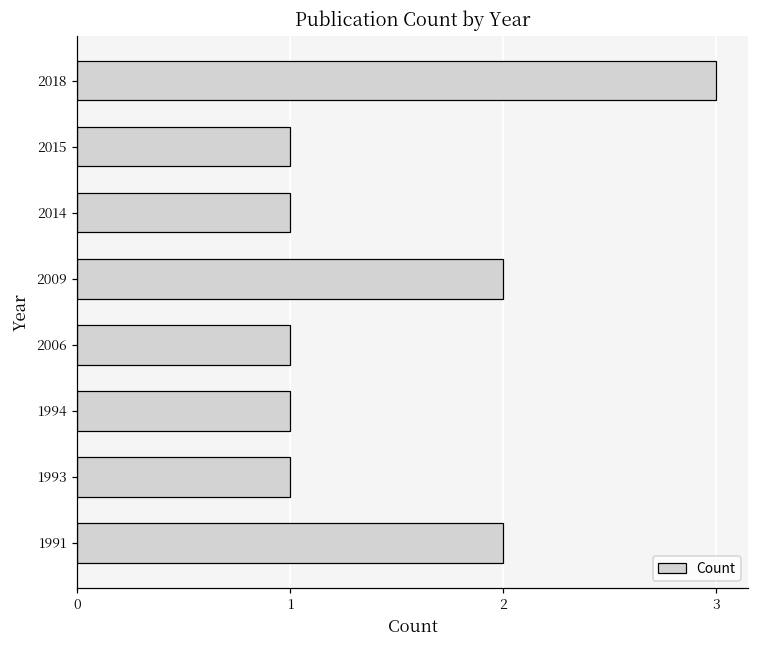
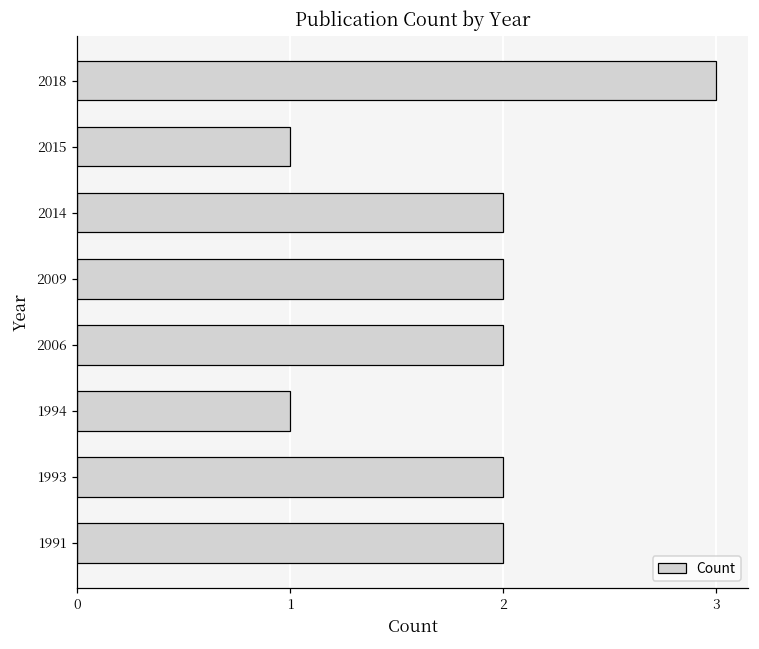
  {
    "2018": 3,
    "2015": 1,
-   "2014": 1,
+   "2014": 2,
    "2009": 2,
-   "2006": 1,
+   "2006": 2,
    "1994": 1,
-   "1993": 1,
+   "1993": 2,
    "1991": 2
  }
